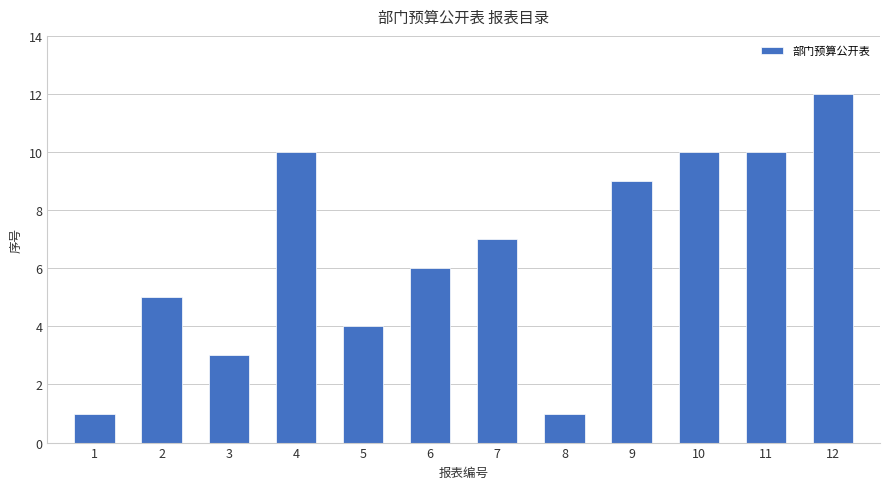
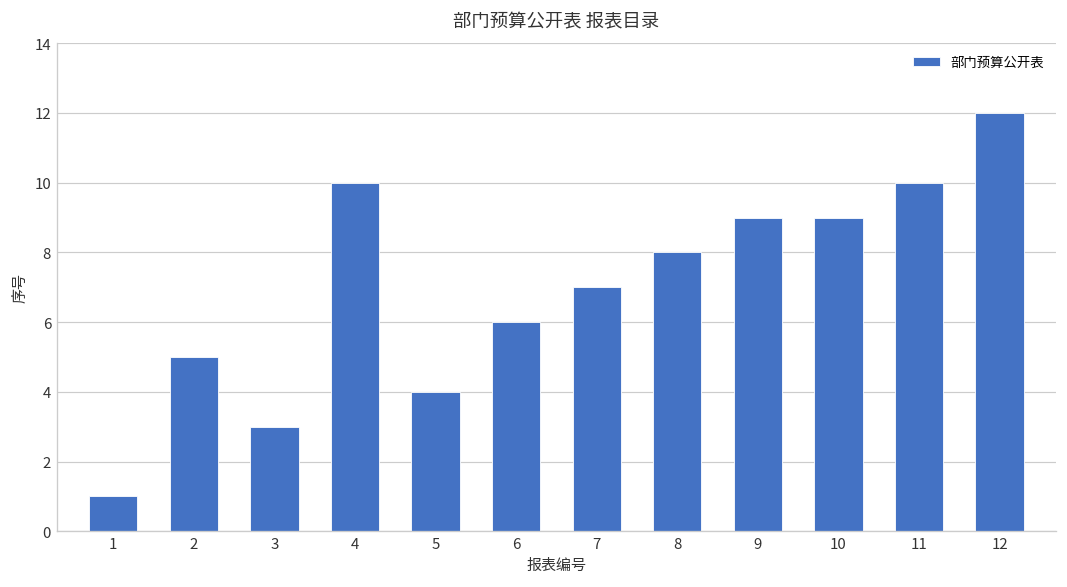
  {
    "1": 1,
    "2": 5,
    "3": 3,
    "4": 10,
    "5": 4,
    "6": 6,
    "7": 7,
-   "8": 1,
+   "8": 8,
    "9": 9,
-   "10": 10,
+   "10": 9,
    "11": 10,
    "12": 12
  }
